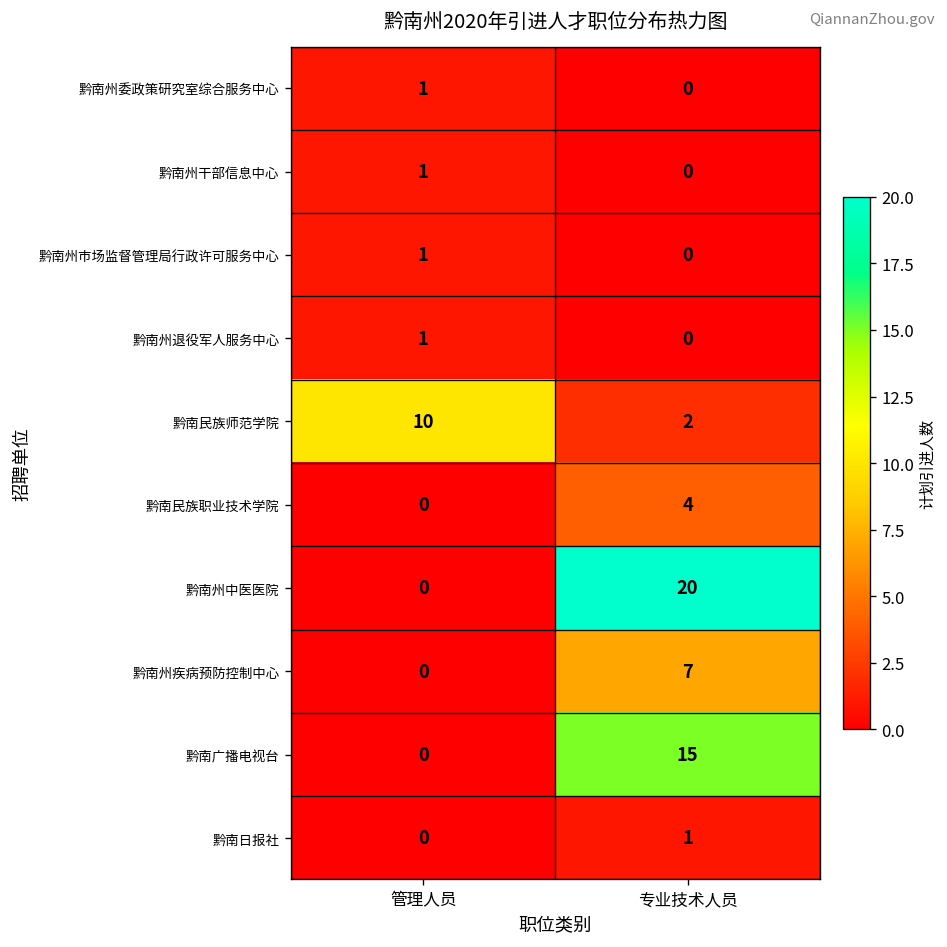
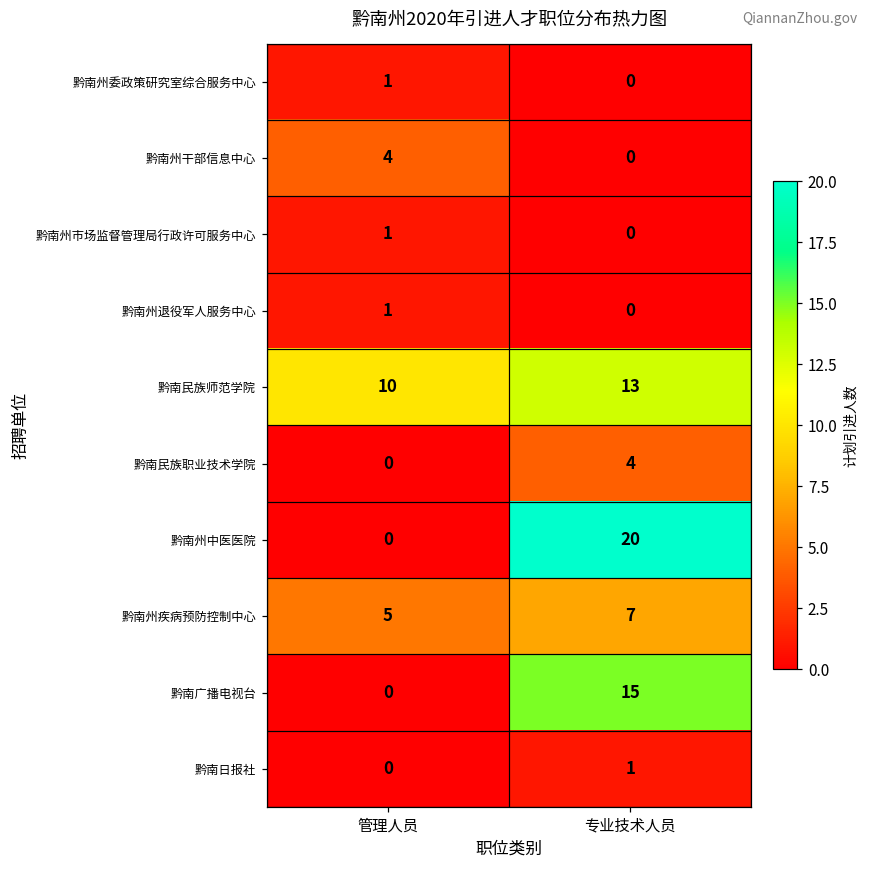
  {
    "黔南州委政策研究室综合服务中心": {
      "管理人员": 1,
      "专业技术人员": 0
    },
    "黔南州干部信息中心": {
-     "管理人员": 1,
+     "管理人员": 4,
      "专业技术人员": 0
    },
    "黔南州市场监督管理局行政许可服务中心": {
      "管理人员": 1,
      "专业技术人员": 0
    },
    "黔南州退役军人服务中心": {
      "管理人员": 1,
      "专业技术人员": 0
    },
    "黔南民族师范学院": {
      "管理人员": 10,
-     "专业技术人员": 2
+     "专业技术人员": 13
    },
    "黔南民族职业技术学院": {
      "管理人员": 0,
      "专业技术人员": 4
    },
    "黔南州中医医院": {
      "管理人员": 0,
      "专业技术人员": 20
    },
    "黔南州疾病预防控制中心": {
-     "管理人员": 0,
+     "管理人员": 5,
      "专业技术人员": 7
    },
    "黔南广播电视台": {
      "管理人员": 0,
      "专业技术人员": 15
    },
    "黔南日报社": {
      "管理人员": 0,
      "专业技术人员": 1
    }
  }
